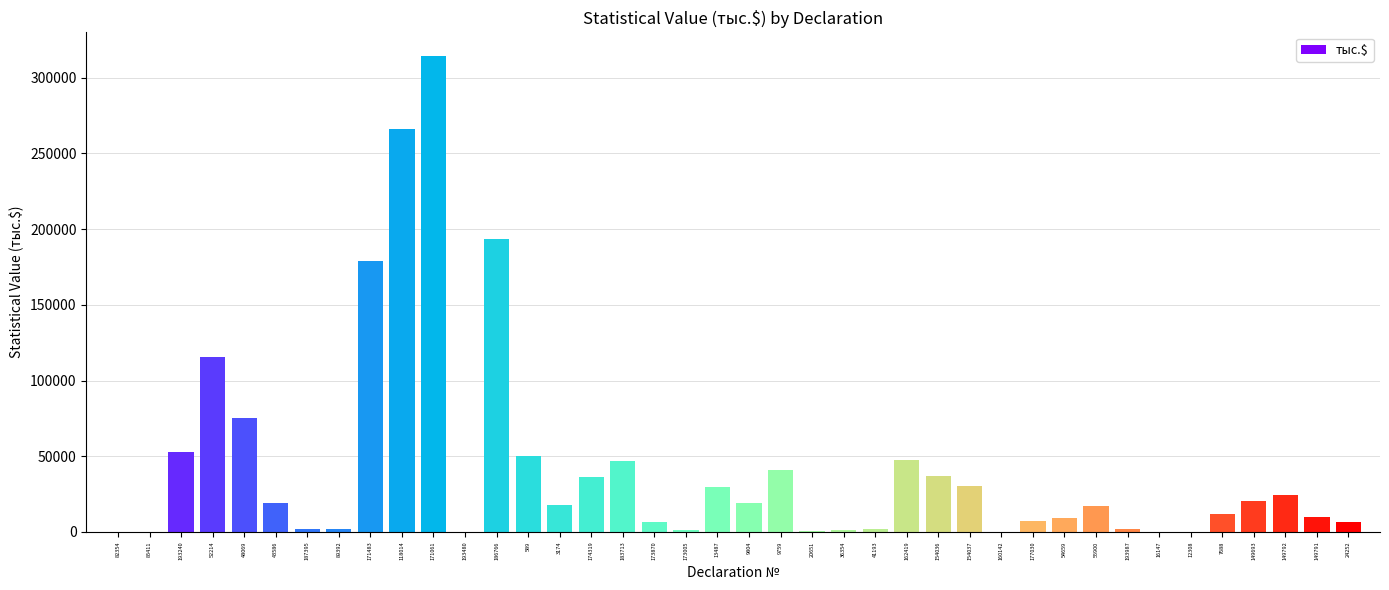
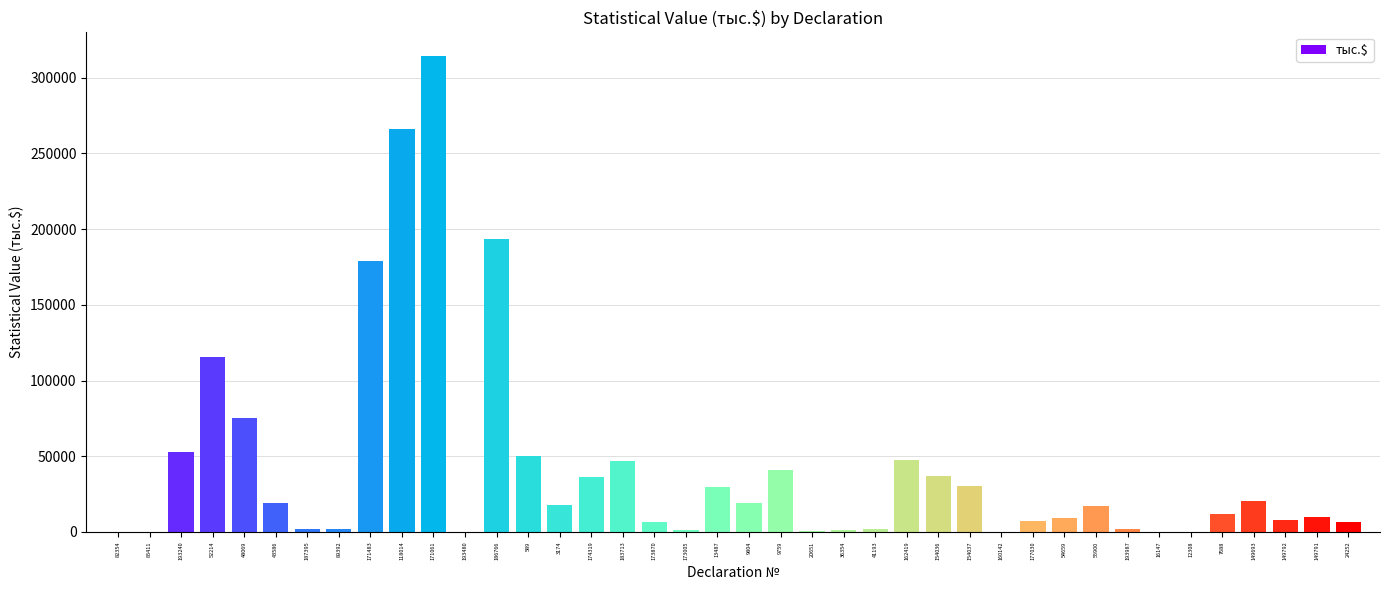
  {
    "193240": 53000,
    "52214": 115000,
    "48069": 75000,
    "43586": 19000,
    "187395": 2000,
    "89392": 2000,
    "171483": 179000,
    "118014": 266000,
    "171061": 314000,
    "186766": 194000,
    "589": 50000,
    "3174": 18000,
    "174319": 36000,
    "183713": 47000,
    "173870": 7000,
    "13487": 30000,
    "9804": 19000,
    "9759": 41000,
    "41193": 2000,
    "162419": 48000,
    "154036": 37000,
    "154037": 30000,
    "177030": 7000,
    "54659": 9000,
    "55900": 17000,
    "193987": 2000,
    "7688": 12000,
    "149693": 21000,
-   "149792": 25000,
+   "149792": 8000,
    "149791": 10000,
    "24252": 7000
  }
